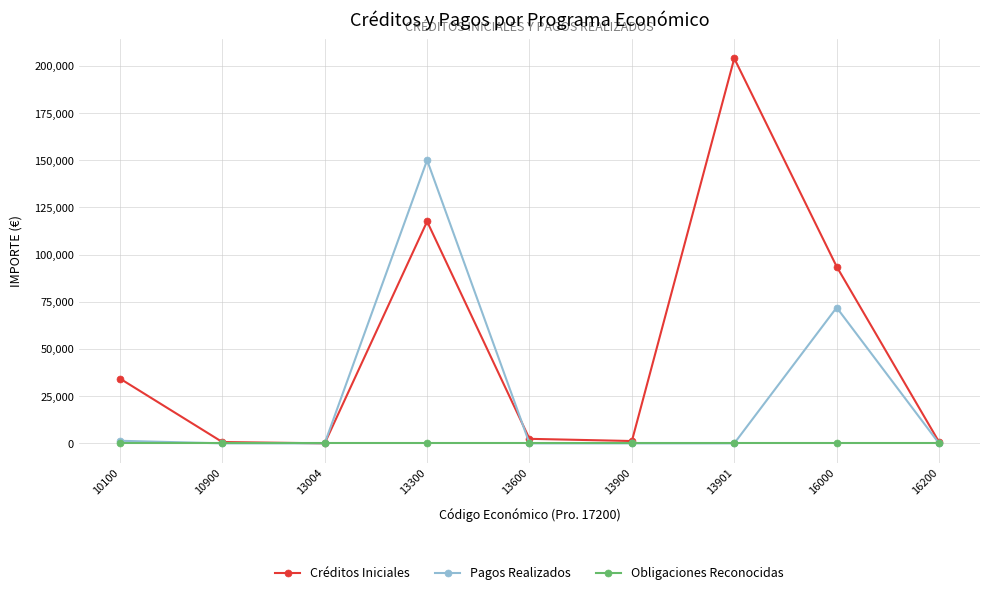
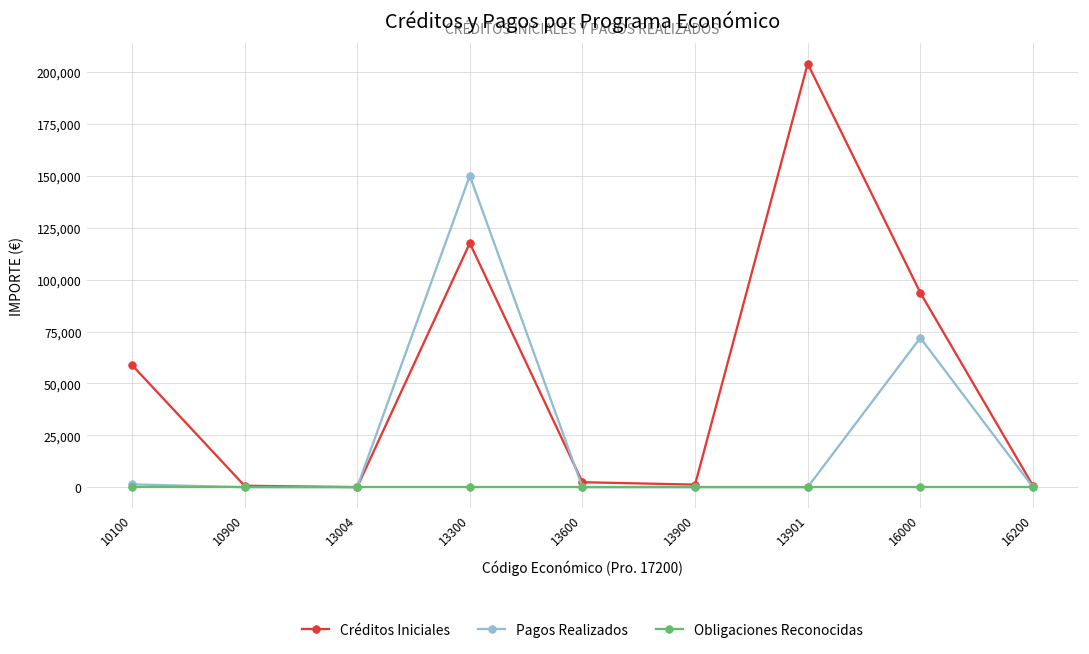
  {
    "Créditos Iniciales": {
-     "10100": "34,000",
+     "10100": "59,000",
      "13300": "118,000",
      "13600": "2,000",
      "13901": "204,000",
      "16000": "94,000"
    },
    "Pagos Realizados": {
      "10100": "1,000",
      "13300": "150,000",
      "16000": "72,000"
    },
    "Obligaciones Reconocidas": {
      "10100": "0",
      "13300": "0",
      "16000": "0"
    }
  }
